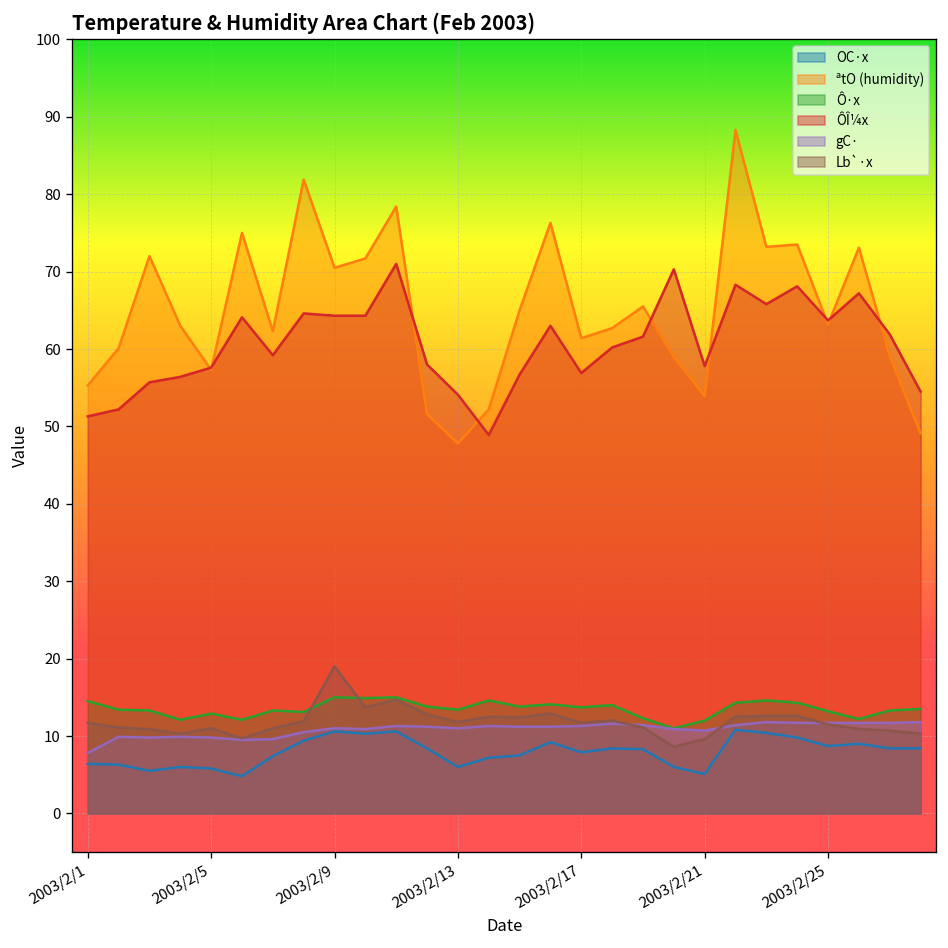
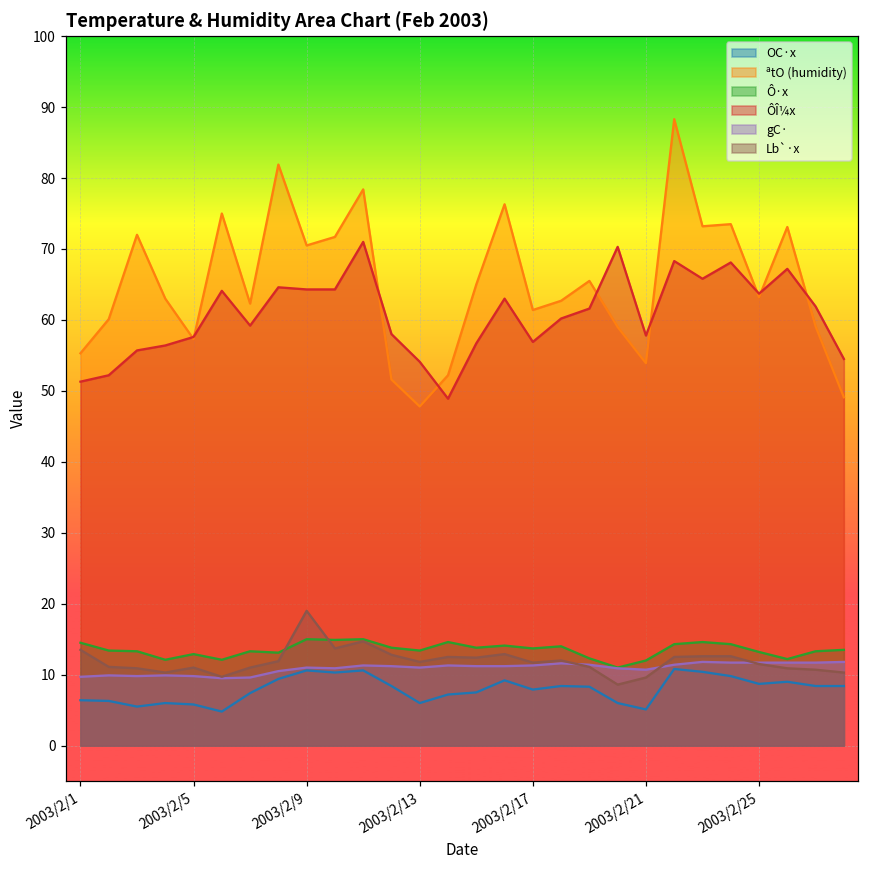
  {
    "OC·x": {
      "2003/2/1": 6,
      "2003/2/5": 6,
      "2003/2/9": 11,
      "2003/2/13": 6,
      "2003/2/17": 8,
      "2003/2/21": 5,
      "2003/2/25": 9
    },
    "ªtO (humidity)": {
      "2003/2/1": 55,
      "2003/2/9": 71,
      "2003/2/13": 48,
      "2003/2/17": 61,
      "2003/2/21": 54,
      "2003/2/25": 63
    },
    "Ô·x": {
      "2003/2/1": 15,
      "2003/2/5": 13,
      "2003/2/9": 15,
      "2003/2/13": 13,
      "2003/2/17": 14,
      "2003/2/21": 12,
      "2003/2/25": 13
    },
    "ÔÎ¼x": {
      "2003/2/1": 51,
      "2003/2/9": 64,
      "2003/2/13": 54,
      "2003/2/17": 57,
      "2003/2/21": 58,
      "2003/2/25": 64
    },
    "gC·": {
-     "2003/2/1": 8,
+     "2003/2/1": 10,
      "2003/2/5": 10,
      "2003/2/9": 11,
      "2003/2/13": 11,
      "2003/2/17": 11,
      "2003/2/21": 11
    },
    "Lb`·x": {
-     "2003/2/1": 12,
+     "2003/2/1": 14,
      "2003/2/5": 11,
      "2003/2/9": 19,
      "2003/2/13": 12,
      "2003/2/17": 12,
      "2003/2/21": 10
    }
  }
